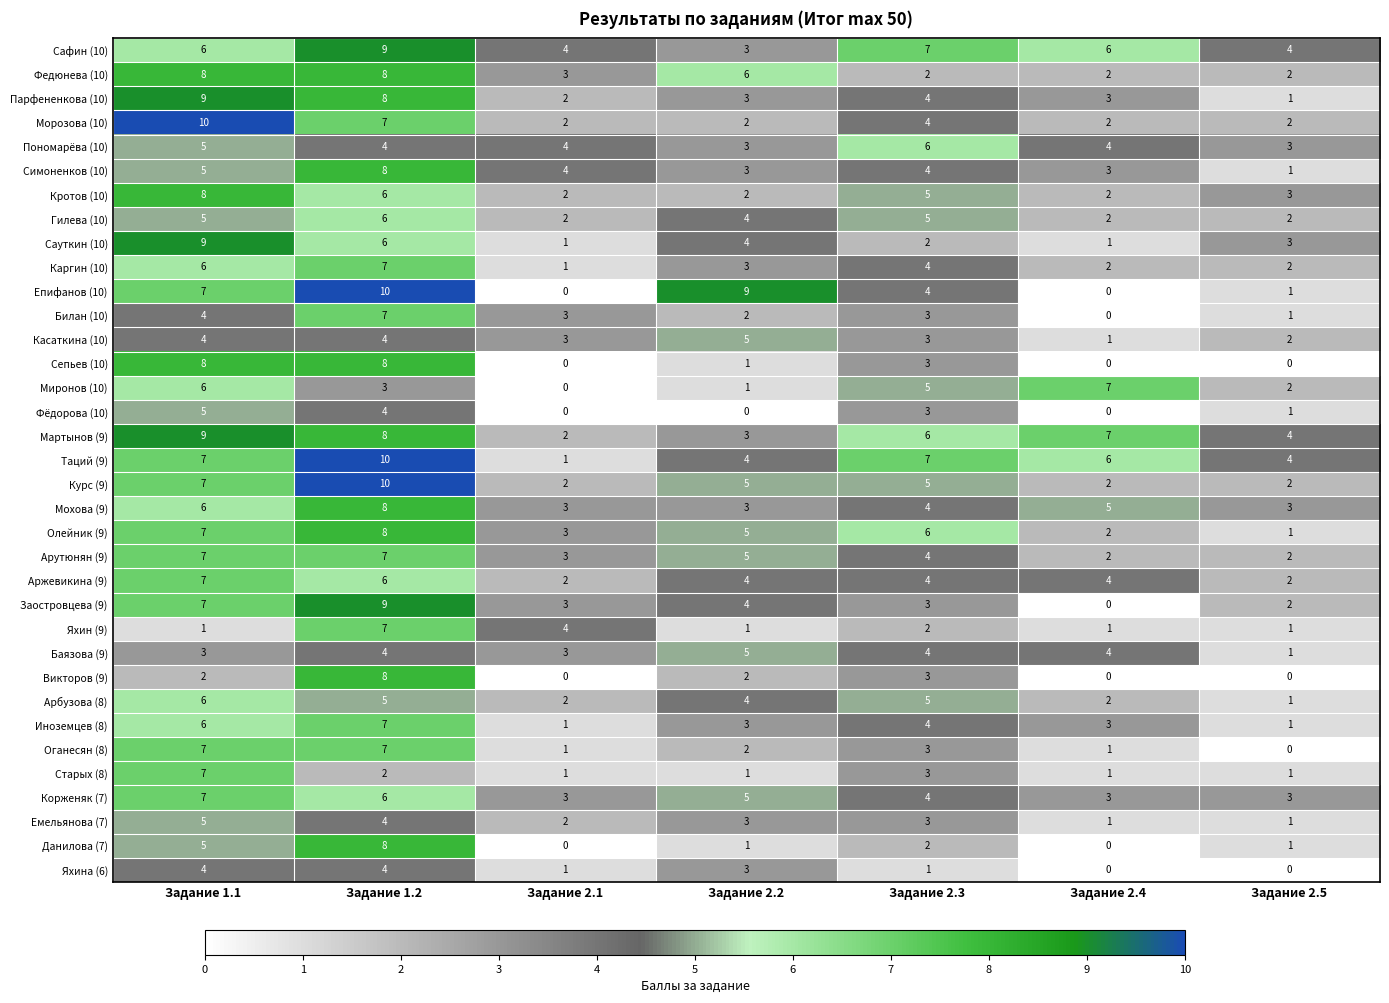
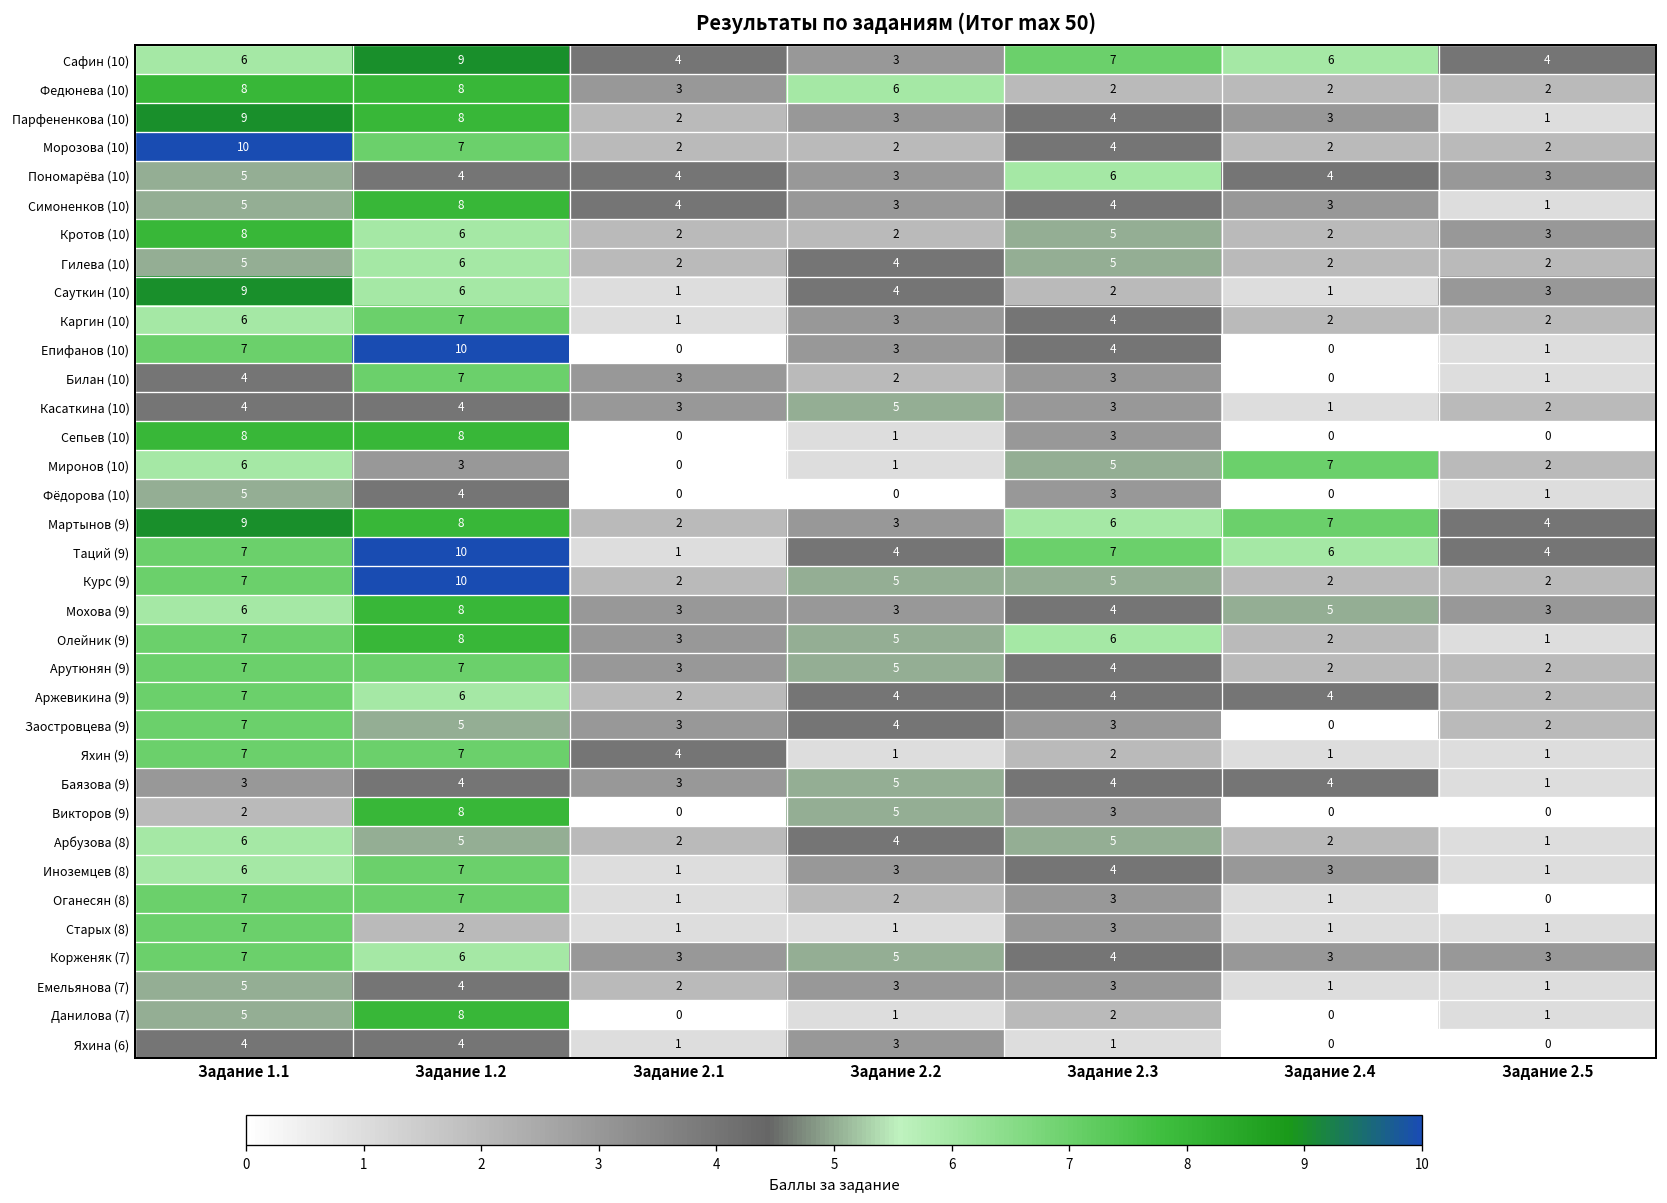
  {
    "Епифанов (10)": {
      "Задание 1.1": 7,
      "Задание 1.2": 10,
      "Задание 2.1": 0,
-     "Задание 2.2": 9,
+     "Задание 2.2": 3,
      "Задание 2.3": 4,
      "Задание 2.4": 0,
      "Задание 2.5": 1
    },
    "Заостровцева (9)": {
      "Задание 1.1": 7,
-     "Задание 1.2": 9,
+     "Задание 1.2": 5,
      "Задание 2.1": 3,
      "Задание 2.2": 4,
      "Задание 2.3": 3,
      "Задание 2.4": 0,
      "Задание 2.5": 2
    },
    "Яхин (9)": {
-     "Задание 1.1": 1,
+     "Задание 1.1": 7,
      "Задание 1.2": 7,
      "Задание 2.1": 4,
      "Задание 2.2": 1,
      "Задание 2.3": 2,
      "Задание 2.4": 1,
      "Задание 2.5": 1
    },
    "Викторов (9)": {
      "Задание 1.1": 2,
      "Задание 1.2": 8,
      "Задание 2.1": 0,
-     "Задание 2.2": 2,
+     "Задание 2.2": 5,
      "Задание 2.3": 3,
      "Задание 2.4": 0,
      "Задание 2.5": 0
    }
  }
